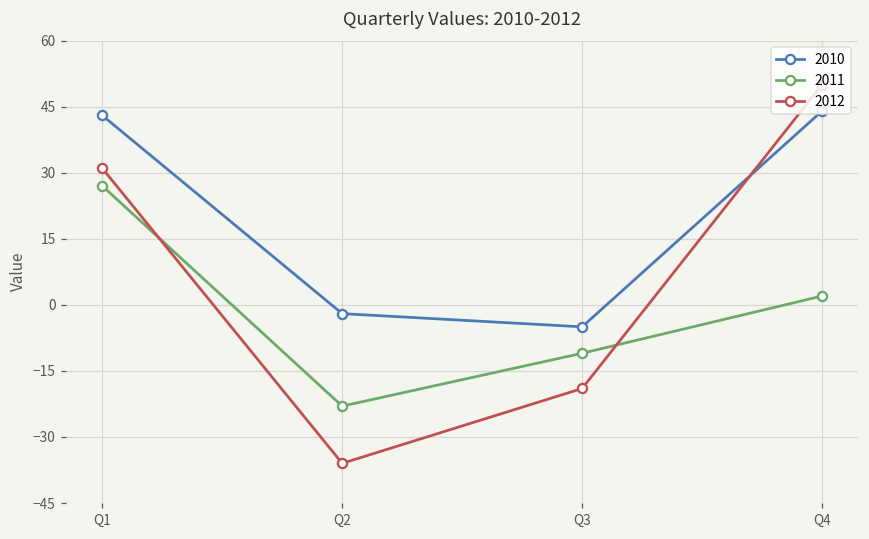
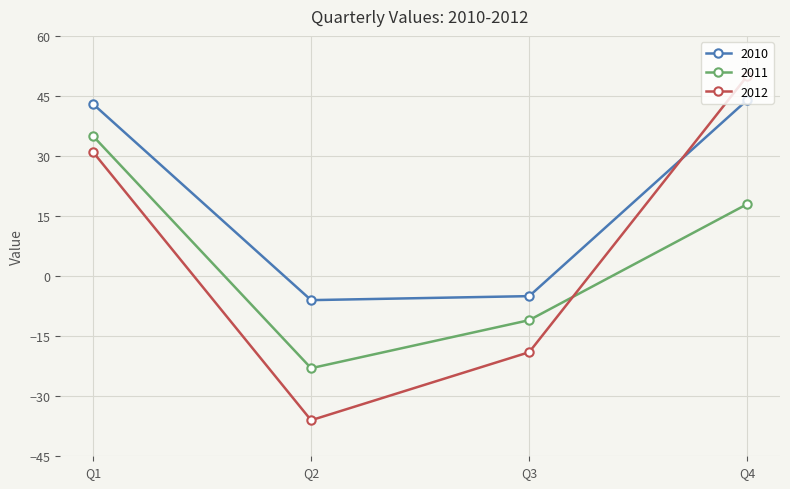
  {
    "2010": {
      "Q1": 43,
-     "Q2": -2,
+     "Q2": -6,
      "Q3": -5
    },
    "2011": {
-     "Q1": 27,
+     "Q1": 35,
      "Q2": -23,
      "Q3": -11,
-     "Q4": 2
+     "Q4": 18
    },
    "2012": {
      "Q1": 31,
      "Q2": -36,
      "Q3": -19
    }
  }
